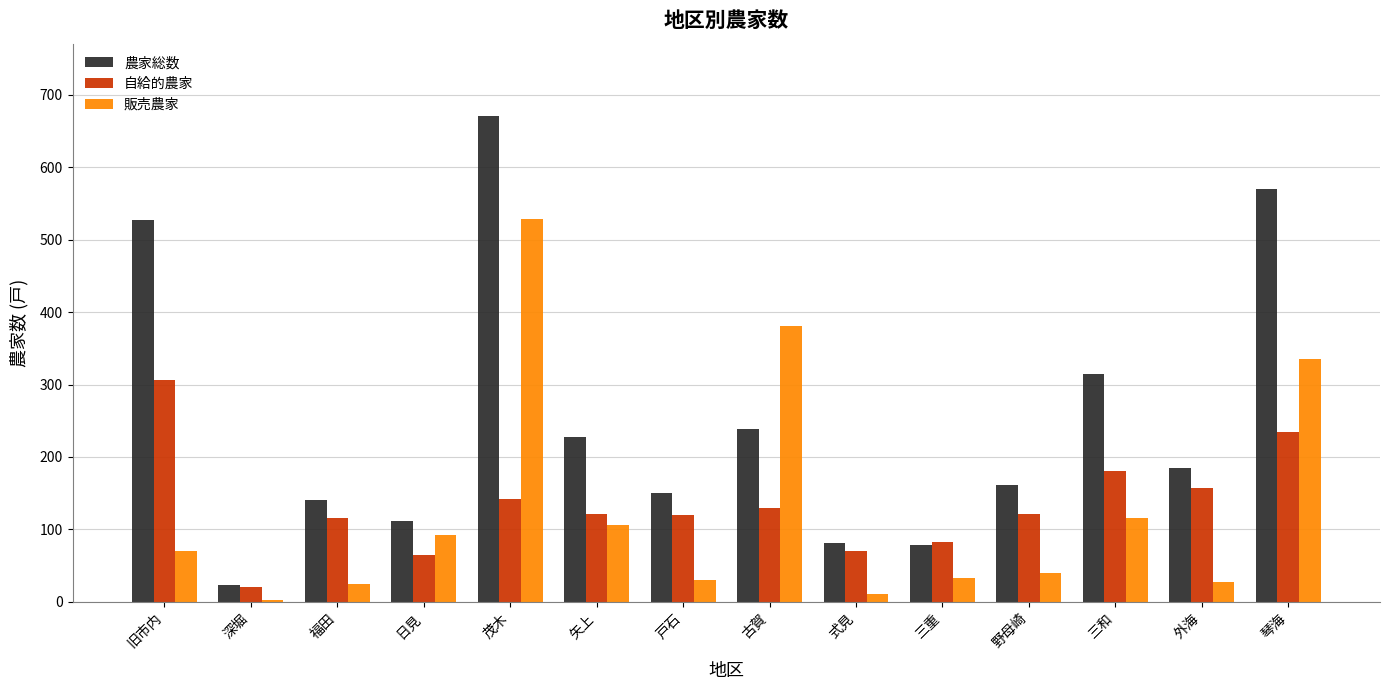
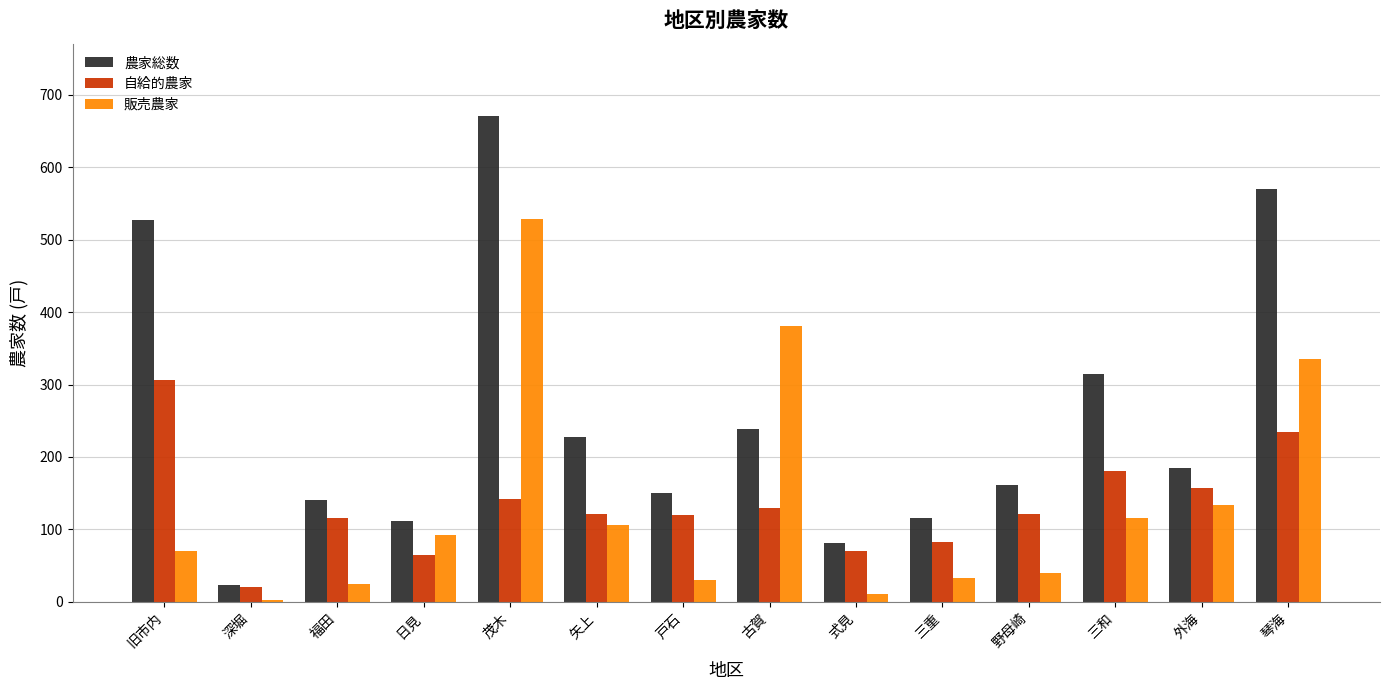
  {
    "農家総数": {
      "旧市内": 530,
      "深堀": 20,
      "福田": 140,
      "日見": 110,
      "茂木": 670,
      "矢上": 230,
      "戸石": 150,
      "古賀": 240,
      "式見": 80,
-     "三重": 80,
+     "三重": 120,
      "野母崎": 160,
      "三和": 310,
      "外海": 190,
      "琴海": 570
    },
    "自給的農家": {
      "旧市内": 310,
      "深堀": 20,
      "福田": 120,
      "日見": 70,
      "茂木": 140,
      "矢上": 120,
      "戸石": 120,
      "古賀": 130,
      "式見": 70,
      "三重": 80,
      "野母崎": 120,
      "三和": 180,
      "外海": 160,
      "琴海": 240
    },
    "販売農家": {
      "旧市内": 70,
      "福田": 20,
      "日見": 90,
      "茂木": 530,
      "矢上": 110,
      "戸石": 30,
      "古賀": 380,
      "式見": 10,
      "三重": 30,
      "野母崎": 40,
      "三和": 120,
-     "外海": 30,
+     "外海": 130,
      "琴海": 340
    }
  }
